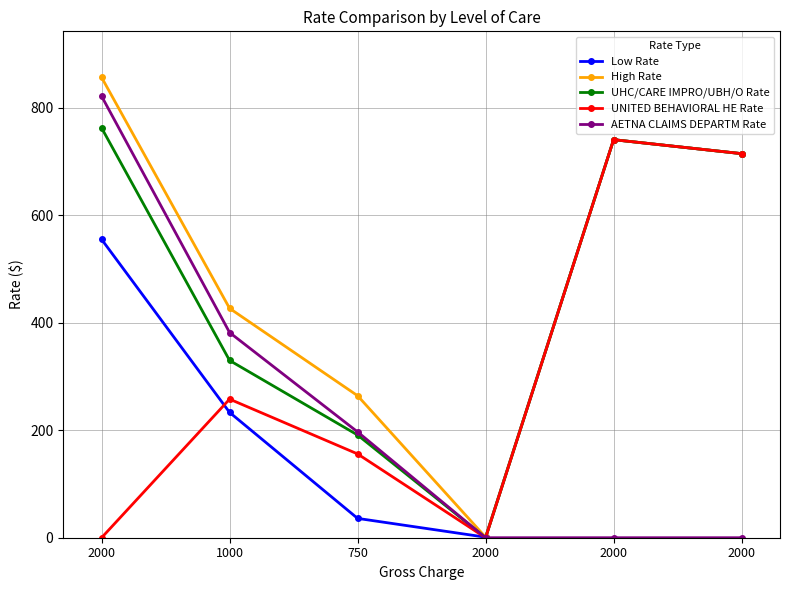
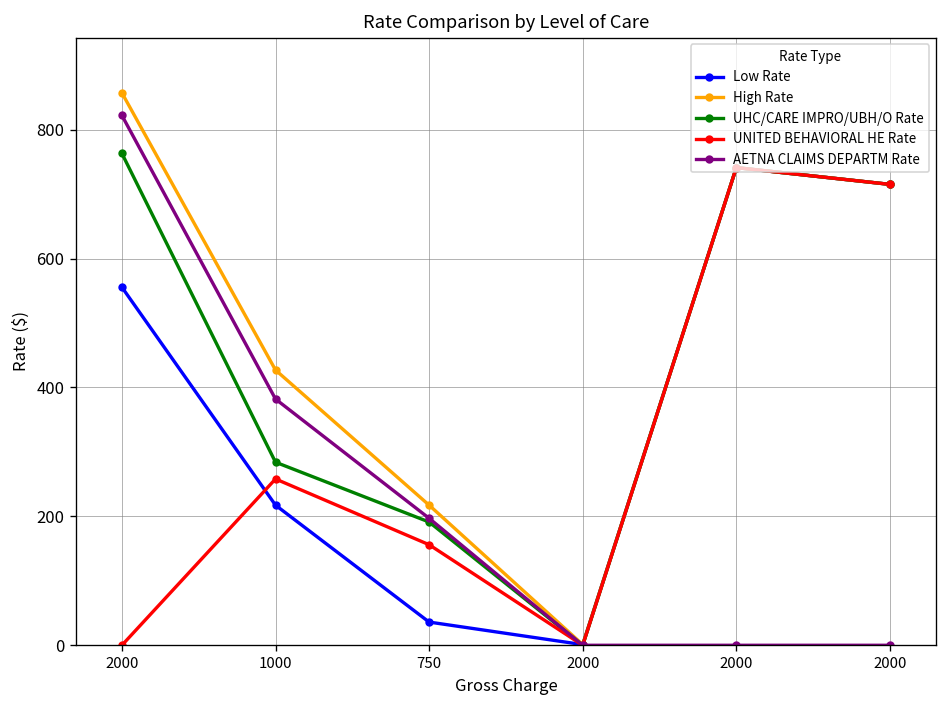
  {
    "Low Rate": {
-     "1000": 230,
+     "1000": 220,
      "750": 40
    },
    "High Rate": {
      "1000": 430,
-     "750": 260
+     "750": 220
    },
    "UHC/CARE IMPRO/UBH/O Rate": {
-     "1000": 330,
+     "1000": 280,
      "750": 190
    },
    "UNITED BEHAVIORAL HE Rate": {
      "1000": 260,
      "750": 160
    },
    "AETNA CLAIMS DEPARTM Rate": {
      "1000": 380,
      "750": 200
    }
  }
